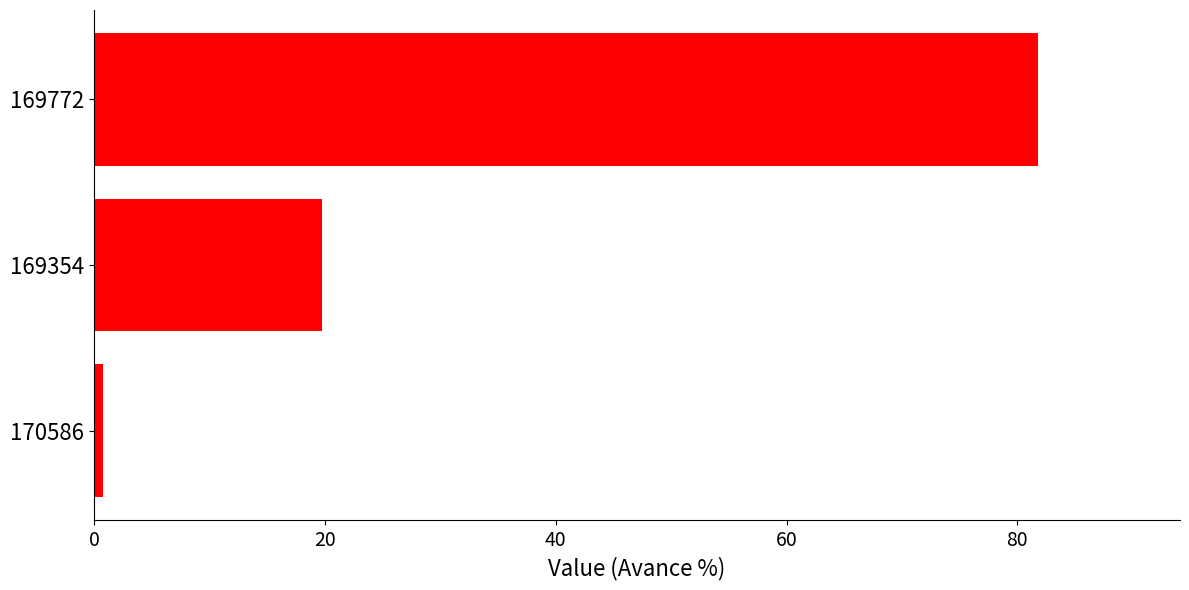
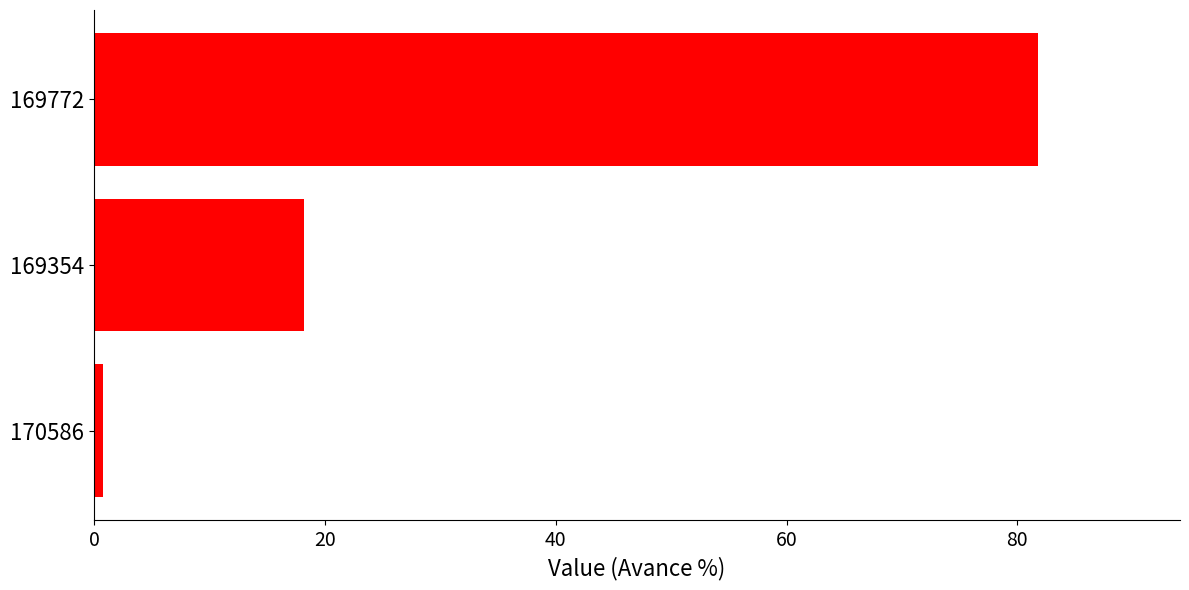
  {
    "169772": 81.8,
-   "169354": 19.8,
+   "169354": 18.2,
    "170586": 0.8
  }
